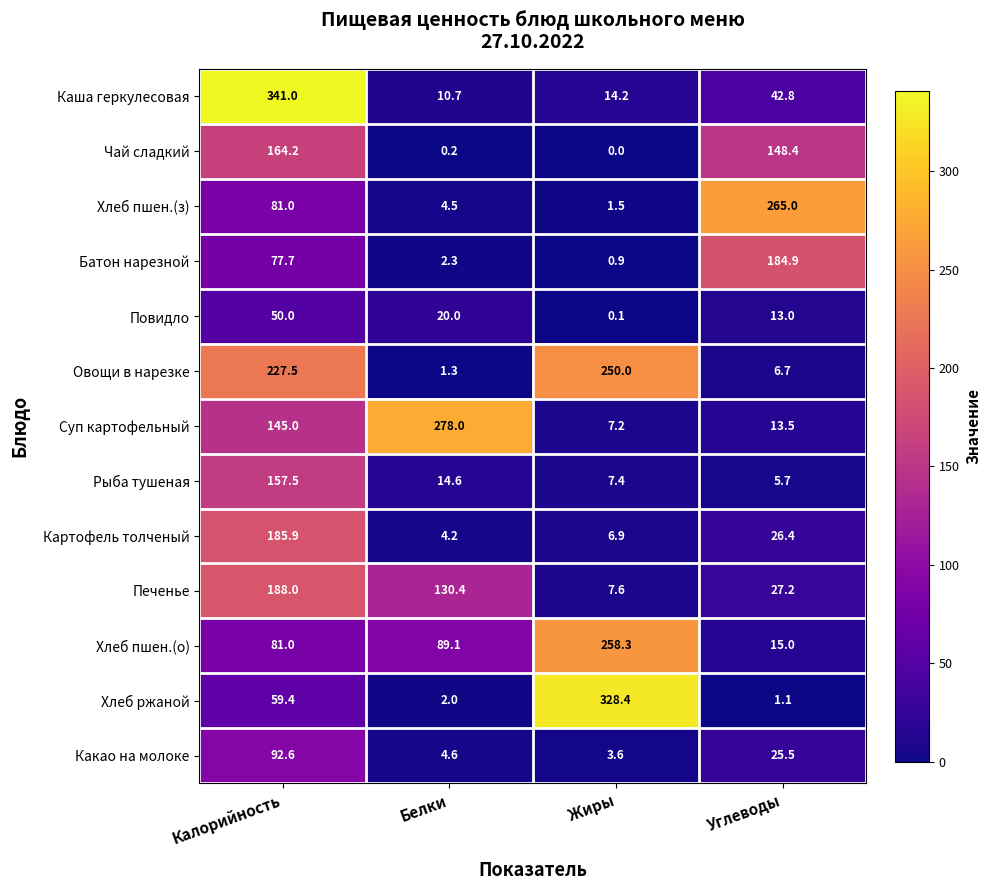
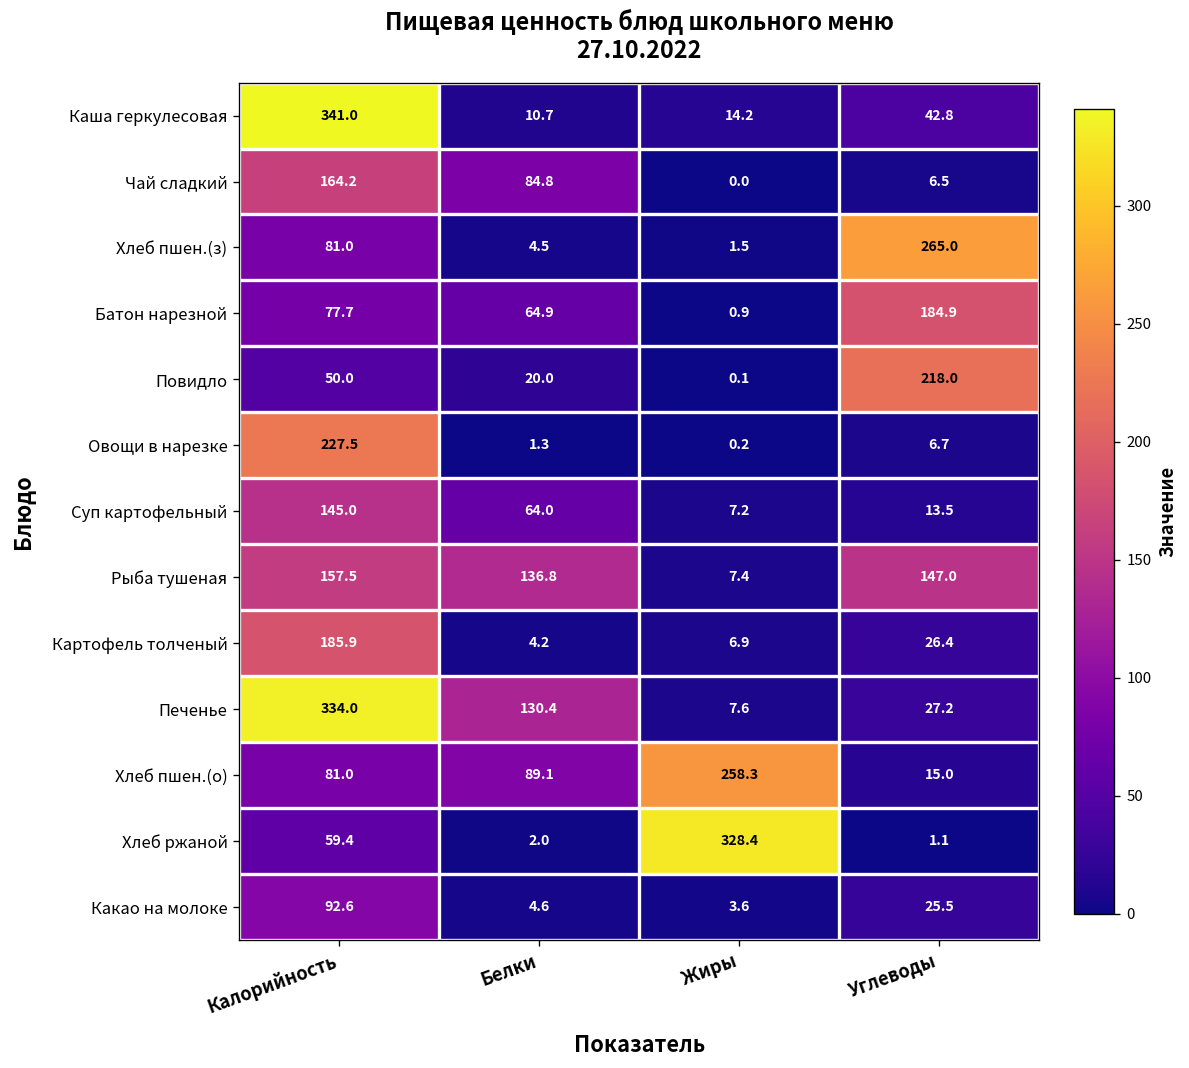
  {
    "Каша геркулесовая": {
      "Калорийность": 341.0,
      "Белки": 10.7,
      "Жиры": 14.2,
      "Углеводы": 42.8
    },
    "Чай сладкий": {
      "Калорийность": 164.2,
-     "Белки": 0.2,
+     "Белки": 84.8,
      "Жиры": 0.0,
-     "Углеводы": 148.4
+     "Углеводы": 6.5
    },
    "Хлеб пшен.(з)": {
      "Калорийность": 81.0,
      "Белки": 4.5,
      "Жиры": 1.5,
      "Углеводы": 265.0
    },
    "Батон нарезной": {
      "Калорийность": 77.7,
-     "Белки": 2.3,
+     "Белки": 64.9,
      "Жиры": 0.9,
      "Углеводы": 184.9
    },
    "Повидло": {
      "Калорийность": 50.0,
      "Белки": 20.0,
      "Жиры": 0.1,
-     "Углеводы": 13.0
+     "Углеводы": 218.0
    },
    "Овощи в нарезке": {
      "Калорийность": 227.5,
      "Белки": 1.3,
-     "Жиры": 250.0,
+     "Жиры": 0.2,
      "Углеводы": 6.7
    },
    "Суп картофельный": {
      "Калорийность": 145.0,
-     "Белки": 278.0,
+     "Белки": 64.0,
      "Жиры": 7.2,
      "Углеводы": 13.5
    },
    "Рыба тушеная": {
      "Калорийность": 157.5,
-     "Белки": 14.6,
+     "Белки": 136.8,
      "Жиры": 7.4,
-     "Углеводы": 5.7
+     "Углеводы": 147.0
    },
    "Картофель толченый": {
      "Калорийность": 185.9,
      "Белки": 4.2,
      "Жиры": 6.9,
      "Углеводы": 26.4
    },
    "Печенье": {
-     "Калорийность": 188.0,
+     "Калорийность": 334.0,
      "Белки": 130.4,
      "Жиры": 7.6,
      "Углеводы": 27.2
    },
    "Хлеб пшен.(о)": {
      "Калорийность": 81.0,
      "Белки": 89.1,
      "Жиры": 258.3,
      "Углеводы": 15.0
    },
    "Хлеб ржаной": {
      "Калорийность": 59.4,
      "Белки": 2.0,
      "Жиры": 328.4,
      "Углеводы": 1.1
    },
    "Какао на молоке": {
      "Калорийность": 92.6,
      "Белки": 4.6,
      "Жиры": 3.6,
      "Углеводы": 25.5
    }
  }
